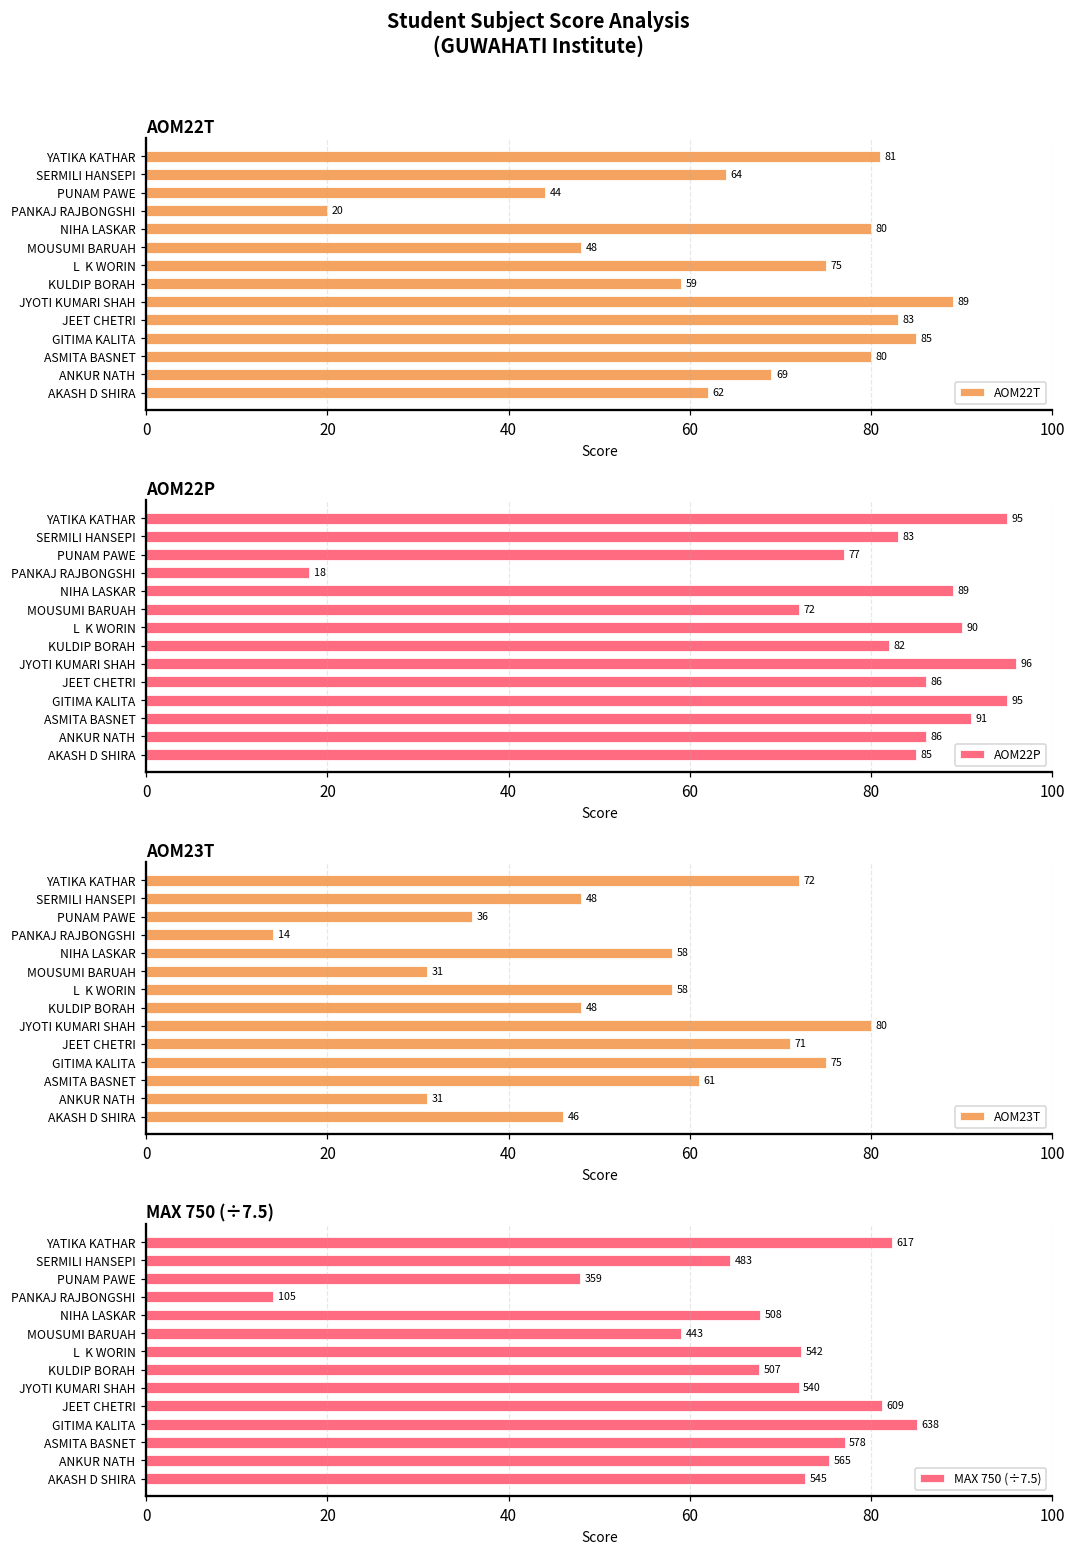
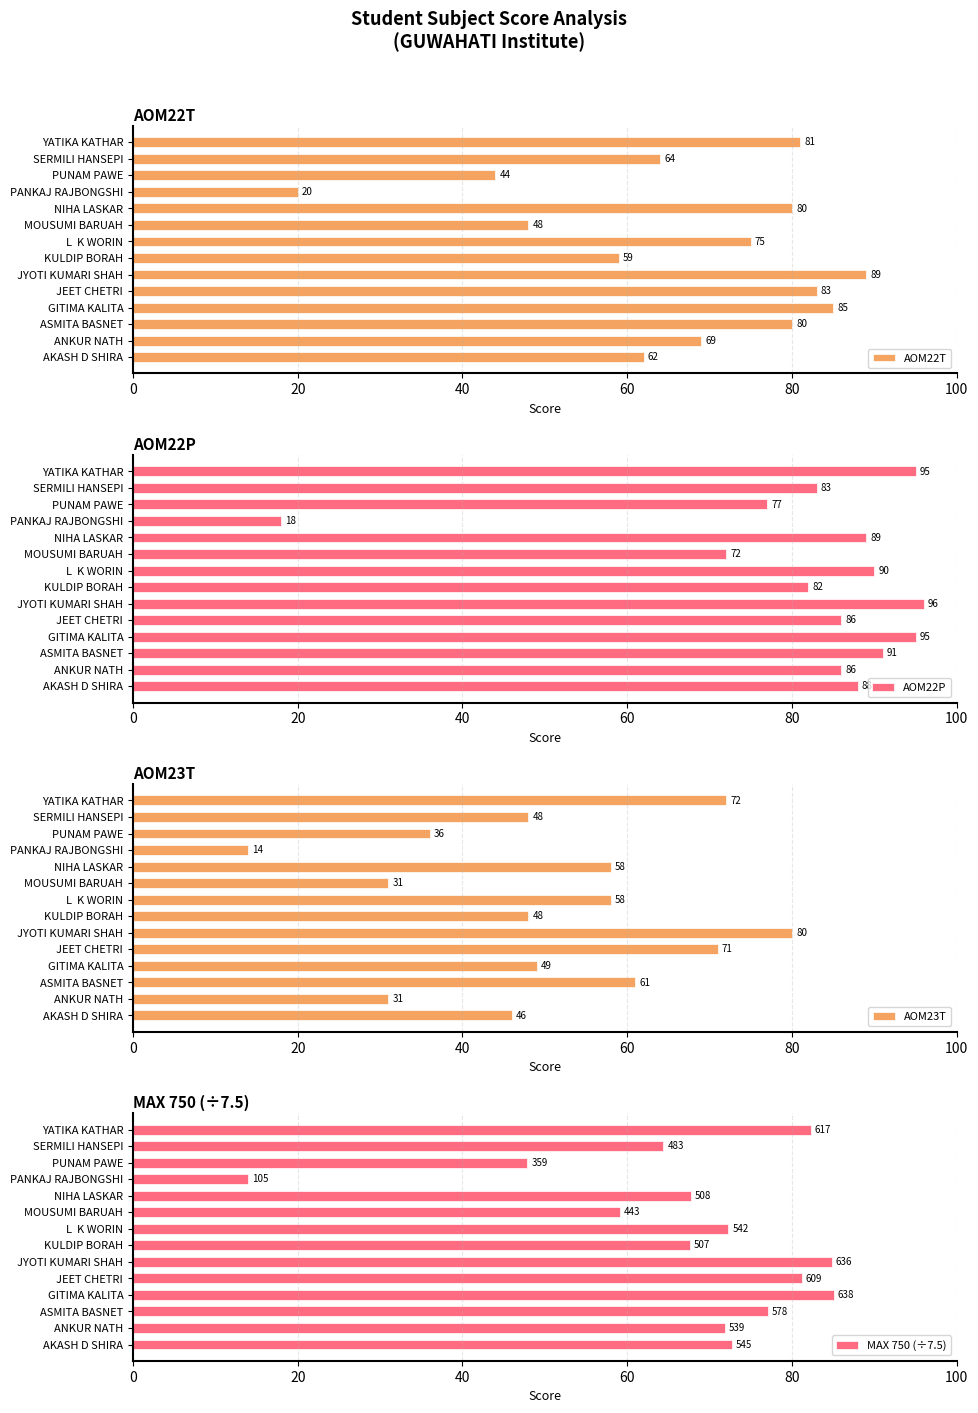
  {
    "AOM22T": {
      "YATIKA KATHAR": 81,
      "SERMILI HANSEPI": 64,
      "PUNAM PAWE": 44,
      "PANKAJ RAJBONGSHI": 20,
      "NIHA LASKAR": 80,
      "MOUSUMI BARUAH": 48,
      "L K WORIN": 75,
      "KULDIP BORAH": 59,
      "JYOTI KUMARI SHAH": 89,
      "JEET CHETRI": 83,
      "GITIMA KALITA": 85,
      "ASMITA BASNET": 80,
      "ANKUR NATH": 69,
      "AKASH D SHIRA": 62
    },
    "AOM22P": {
-     "AKASH D SHIRA": 85
+     "AKASH D SHIRA": 88
    },
    "AOM23T": {
      "YATIKA KATHAR": 72,
      "SERMILI HANSEPI": 48,
      "PUNAM PAWE": 36,
      "PANKAJ RAJBONGSHI": 14,
      "NIHA LASKAR": 58,
      "MOUSUMI BARUAH": 31,
      "L K WORIN": 58,
      "KULDIP BORAH": 48,
      "JYOTI KUMARI SHAH": 80,
      "JEET CHETRI": 71,
-     "GITIMA KALITA": 75,
+     "GITIMA KALITA": 49,
      "ASMITA BASNET": 61,
      "ANKUR NATH": 31,
      "AKASH D SHIRA": 46
    },
    "MAX 750 (÷7.5)": {
-     "JYOTI KUMARI SHAH": 540,
-     "ANKUR NATH": 565
+     "JYOTI KUMARI SHAH": 636,
+     "ANKUR NATH": 539
    }
  }
